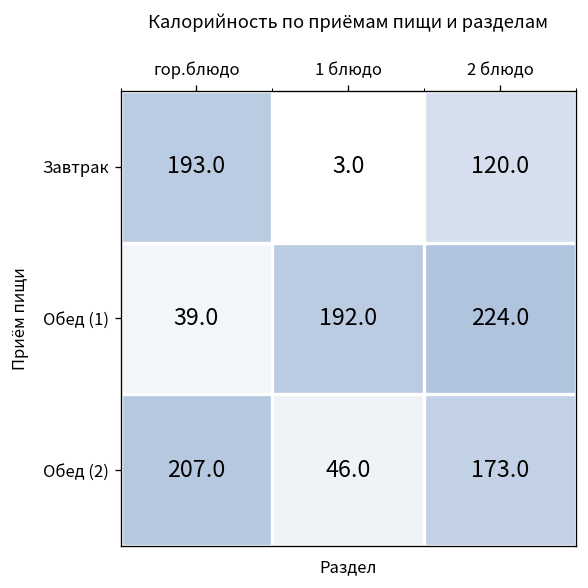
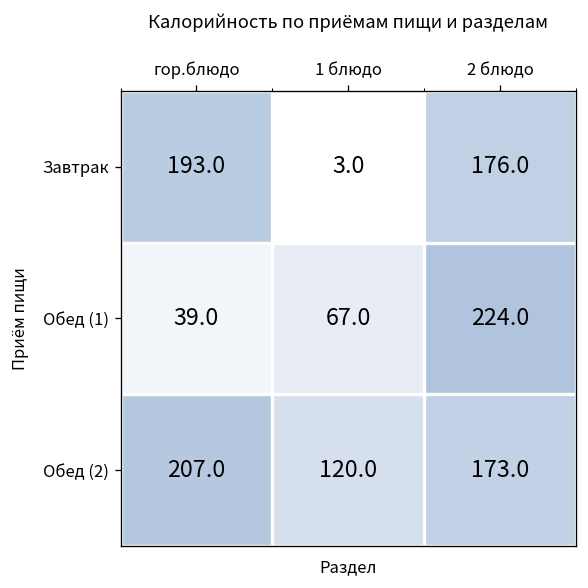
  {
    "Завтрак": {
      "гор.блюдо": 193.0,
      "1 блюдо": 3.0,
-     "2 блюдо": 120.0
+     "2 блюдо": 176.0
    },
    "Обед (1)": {
      "гор.блюдо": 39.0,
-     "1 блюдо": 192.0,
+     "1 блюдо": 67.0,
      "2 блюдо": 224.0
    },
    "Обед (2)": {
      "гор.блюдо": 207.0,
-     "1 блюдо": 46.0,
+     "1 блюдо": 120.0,
      "2 блюдо": 173.0
    }
  }
